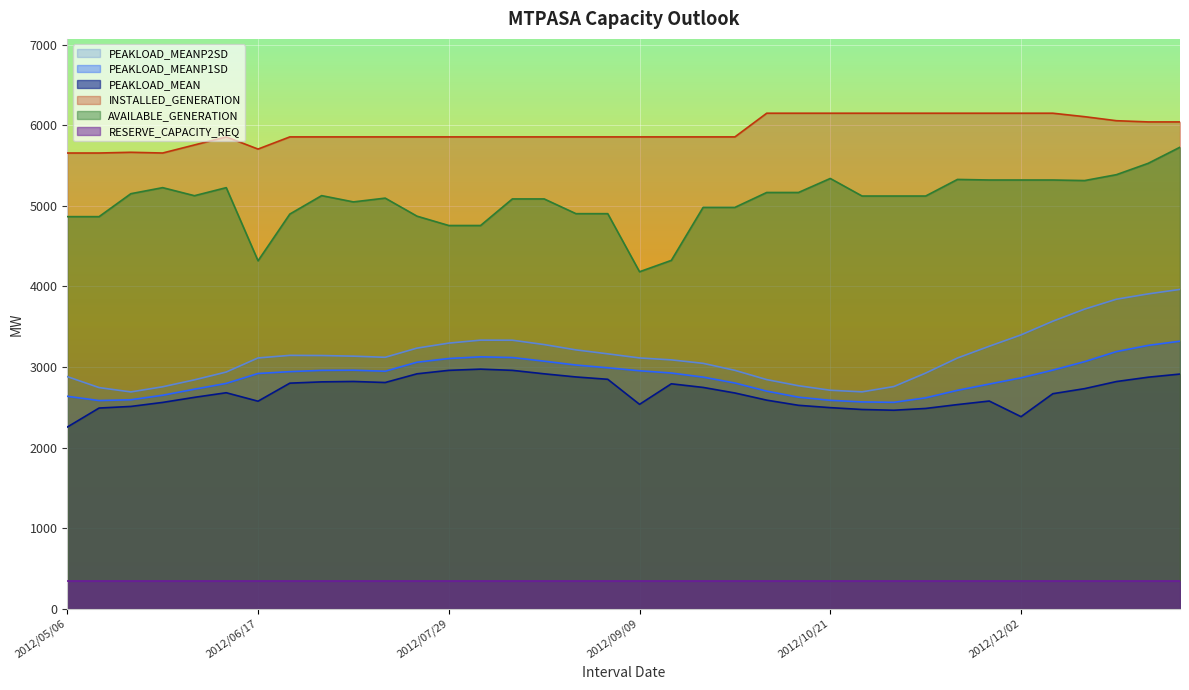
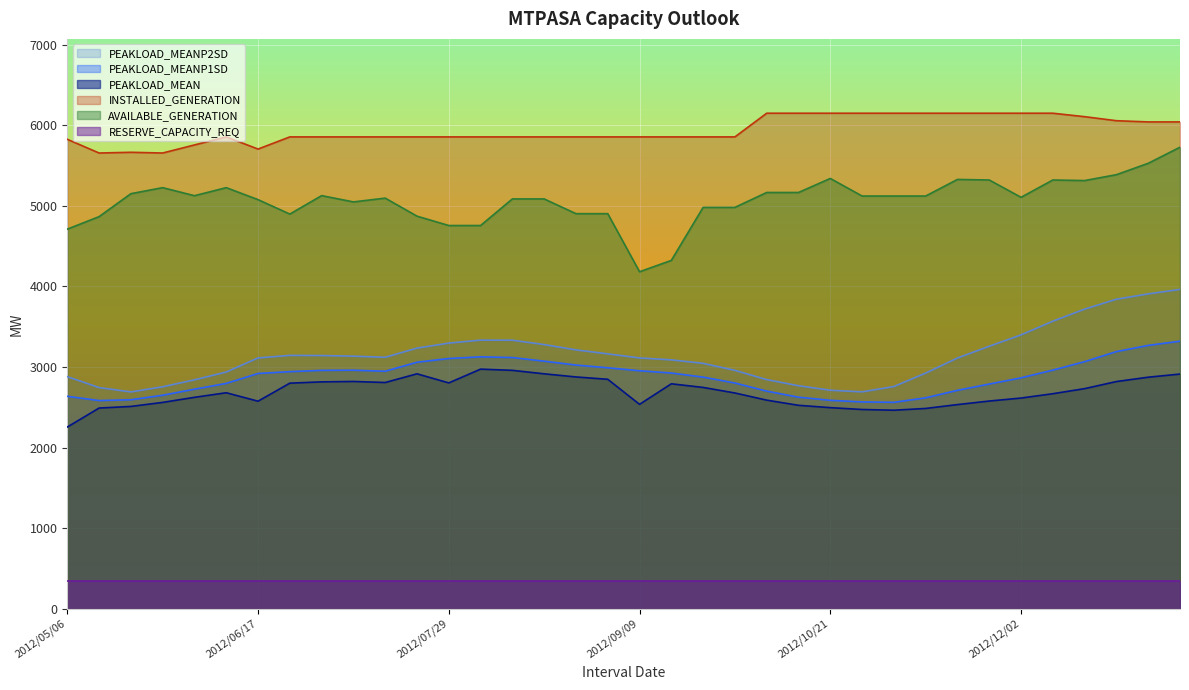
  {
    "PEAKLOAD_MEAN": {
      "2012/05/06": 2300,
      "2012/06/17": 2600,
-     "2012/07/29": 3000,
+     "2012/07/29": 2800,
      "2012/09/09": 2500,
      "2012/10/21": 2500,
-     "2012/12/02": 2400
+     "2012/12/02": 2600
    },
    "INSTALLED_GENERATION": {
-     "2012/05/06": 5700,
+     "2012/05/06": 5800,
      "2012/06/17": 5700,
      "2012/07/29": 5900,
      "2012/09/09": 5900,
      "2012/10/21": 6200,
      "2012/12/02": 6200
    },
    "AVAILABLE_GENERATION": {
-     "2012/05/06": 4900,
-     "2012/06/17": 4300,
+     "2012/05/06": 4700,
+     "2012/06/17": 5100,
      "2012/07/29": 4800,
      "2012/09/09": 4200,
      "2012/10/21": 5300,
-     "2012/12/02": 5300
+     "2012/12/02": 5100
    }
  }
